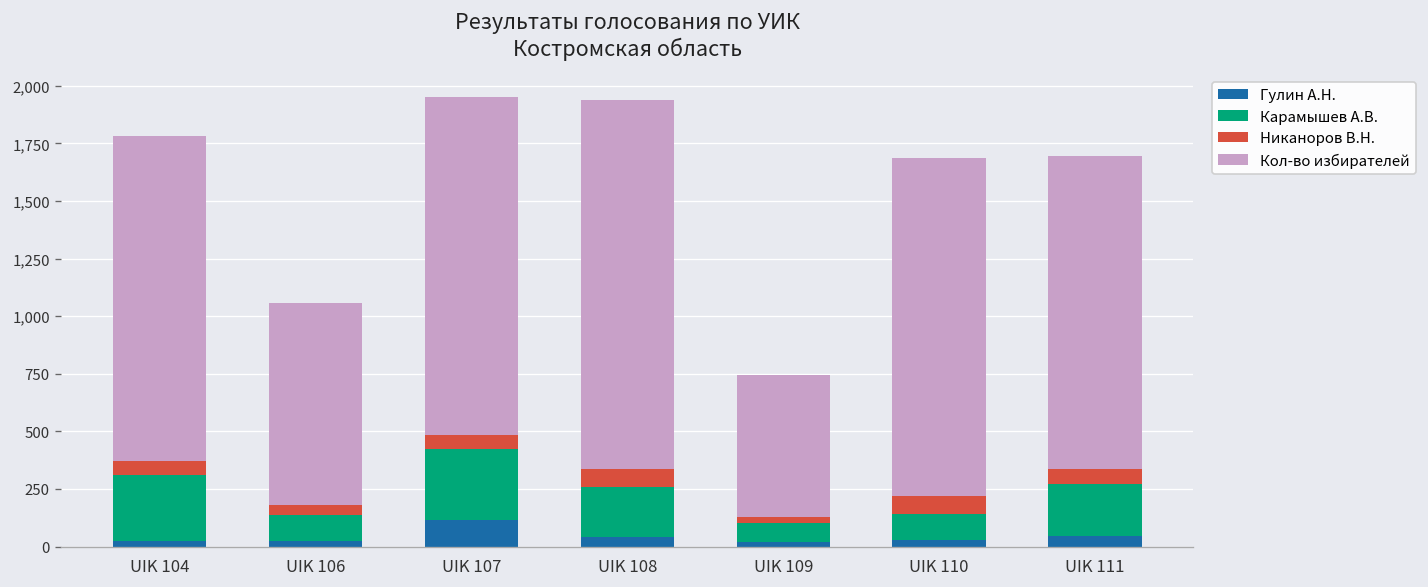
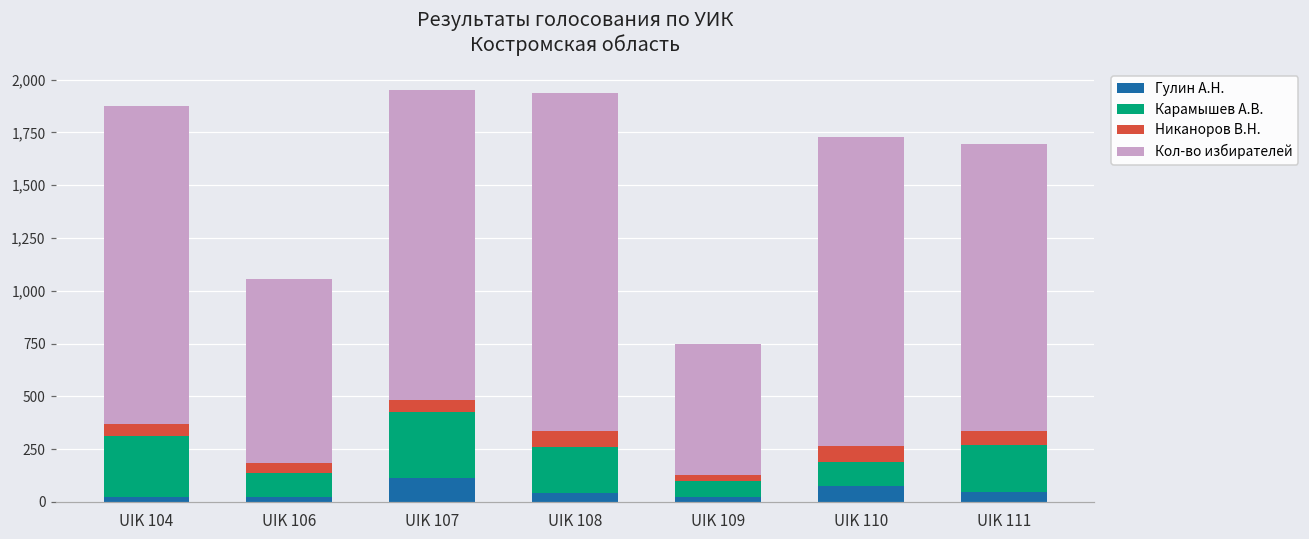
  {
    "Гулин А.Н.": {
      "UIK 104": "30",
      "UIK 106": "20",
      "UIK 107": "110",
      "UIK 108": "40",
      "UIK 109": "20",
-     "UIK 110": "30",
+     "UIK 110": "80",
      "UIK 111": "50"
    },
    "Карамышев А.В.": {
      "UIK 104": "290",
      "UIK 106": "120",
      "UIK 107": "310",
      "UIK 108": "220",
      "UIK 109": "80",
      "UIK 110": "110",
      "UIK 111": "230"
    },
    "Никаноров В.Н.": {
      "UIK 104": "60",
      "UIK 106": "50",
      "UIK 107": "60",
      "UIK 108": "80",
      "UIK 109": "30",
      "UIK 110": "80",
      "UIK 111": "70"
    },
    "Кол-во избирателей": {
-     "UIK 104": "1,410",
+     "UIK 104": "1,510",
      "UIK 106": "870",
      "UIK 107": "1,470",
      "UIK 108": "1,600",
      "UIK 109": "620",
      "UIK 110": "1,470",
      "UIK 111": "1,360"
    }
  }
